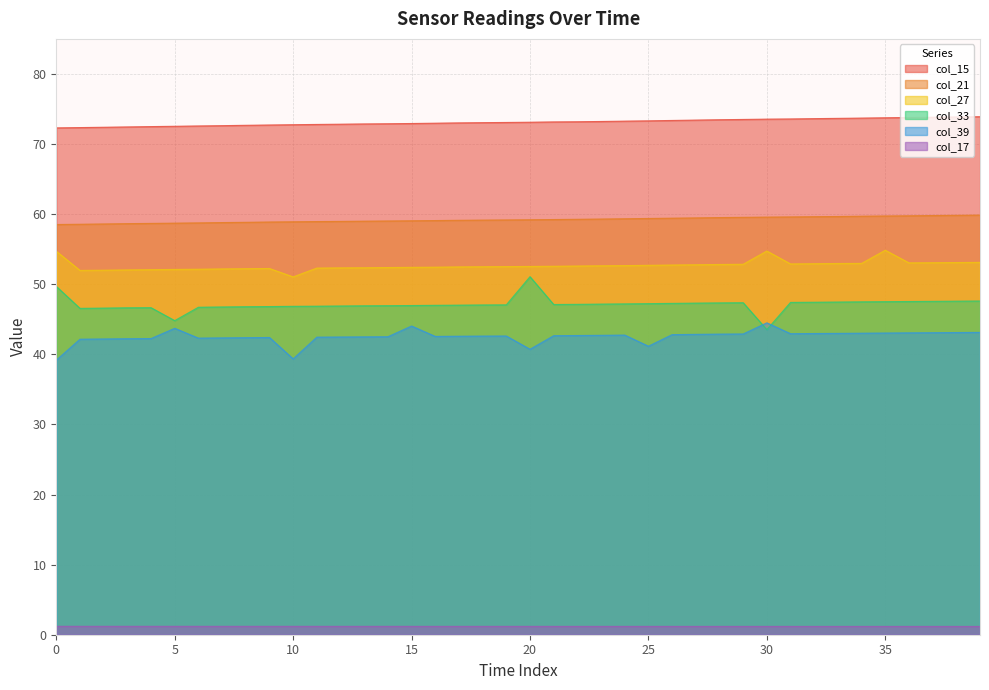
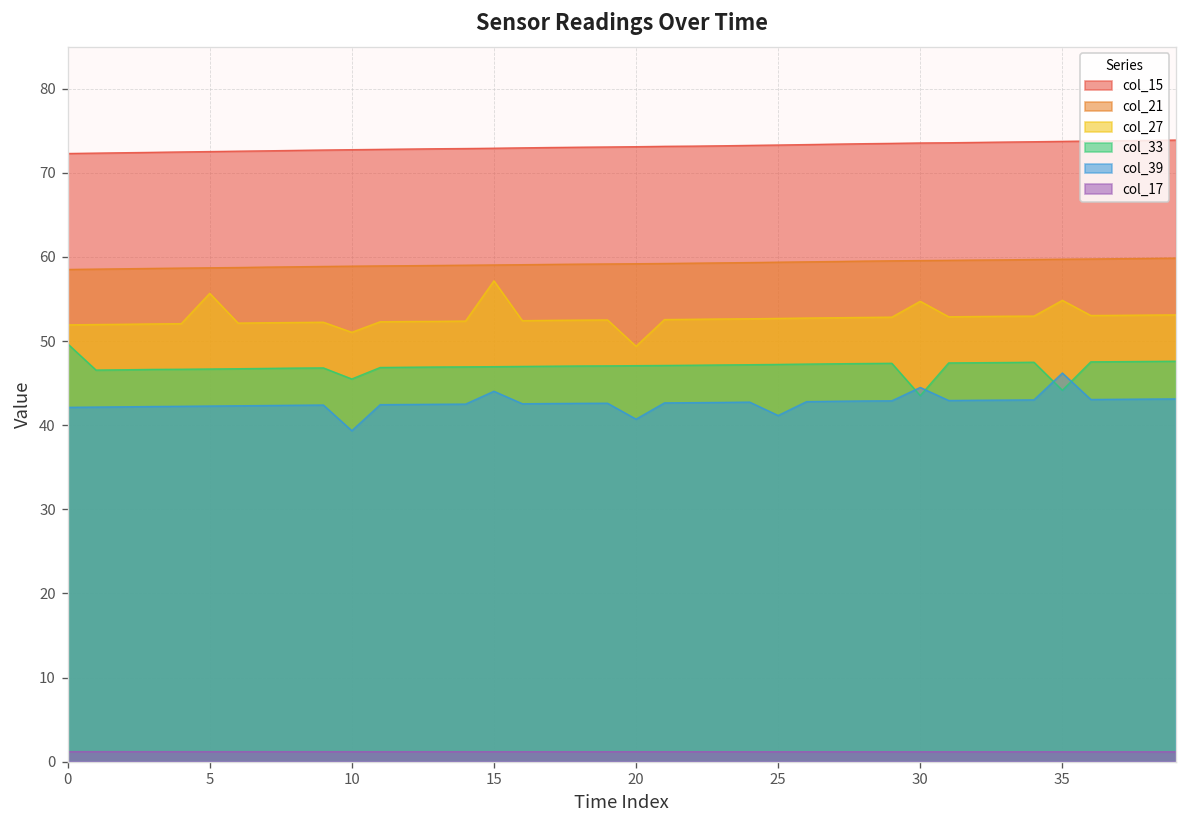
  {
    "col_27": {
-     "0": 55,
-     "5": 52,
+     "0": 52,
+     "5": 56,
      "10": 51,
-     "15": 52,
-     "20": 53,
+     "15": 57,
+     "20": 49,
      "25": 53,
      "30": 55,
      "35": 55
    },
    "col_33": {
      "0": 50,
-     "5": 45,
-     "10": 47,
+     "5": 47,
+     "10": 46,
      "15": 47,
-     "20": 51,
+     "20": 47,
      "25": 47,
      "30": 44,
-     "35": 48
+     "35": 44
    },
    "col_39": {
-     "0": 39,
-     "5": 44,
+     "0": 42,
+     "5": 42,
      "10": 39,
      "15": 44,
      "20": 41,
      "25": 41,
      "30": 44,
-     "35": 43
+     "35": 46
    },
    "col_17": {
      "0": 1,
      "5": 1,
      "10": 1,
      "15": 1,
      "20": 1,
      "25": 1,
      "30": 1,
      "35": 1
    }
  }
